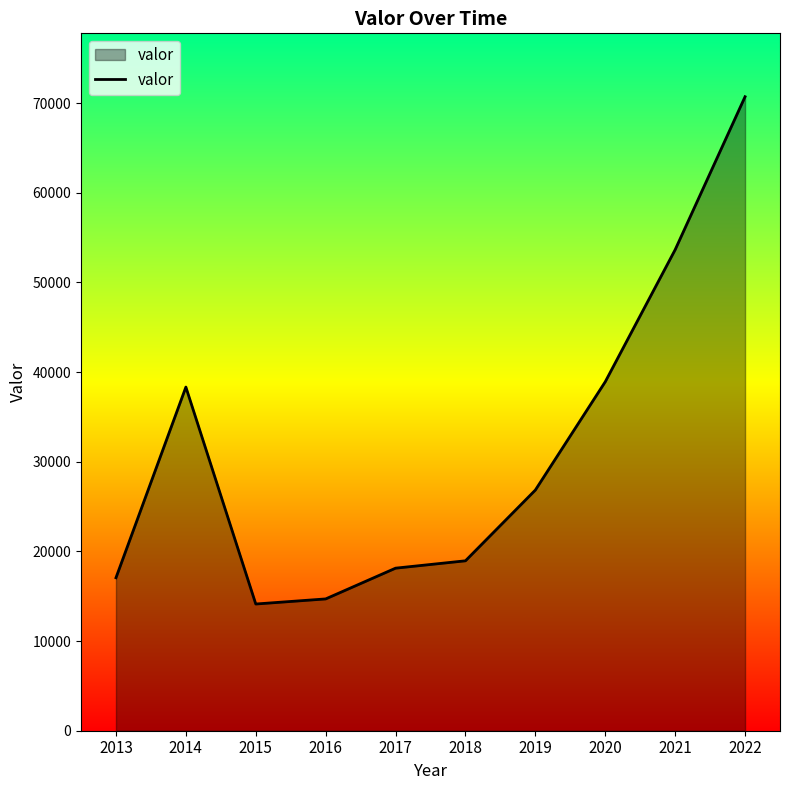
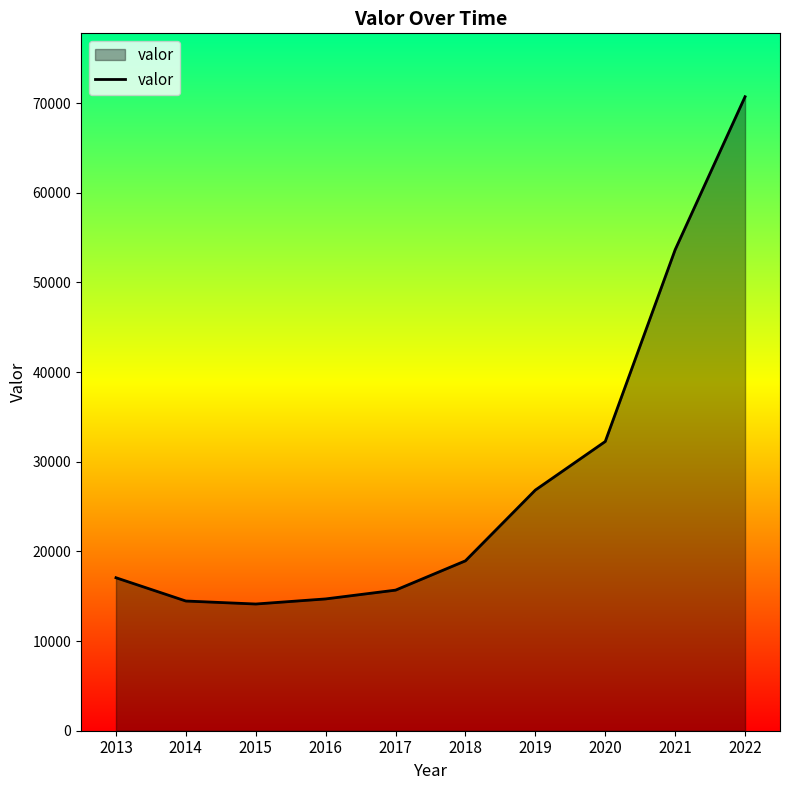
  {
    "2013": 17000,
-   "2014": 38000,
+   "2014": 14000,
    "2015": 14000,
    "2016": 15000,
-   "2017": 18000,
+   "2017": 16000,
    "2018": 19000,
    "2019": 27000,
-   "2020": 39000,
+   "2020": 32000,
    "2021": 54000,
    "2022": 71000
  }
